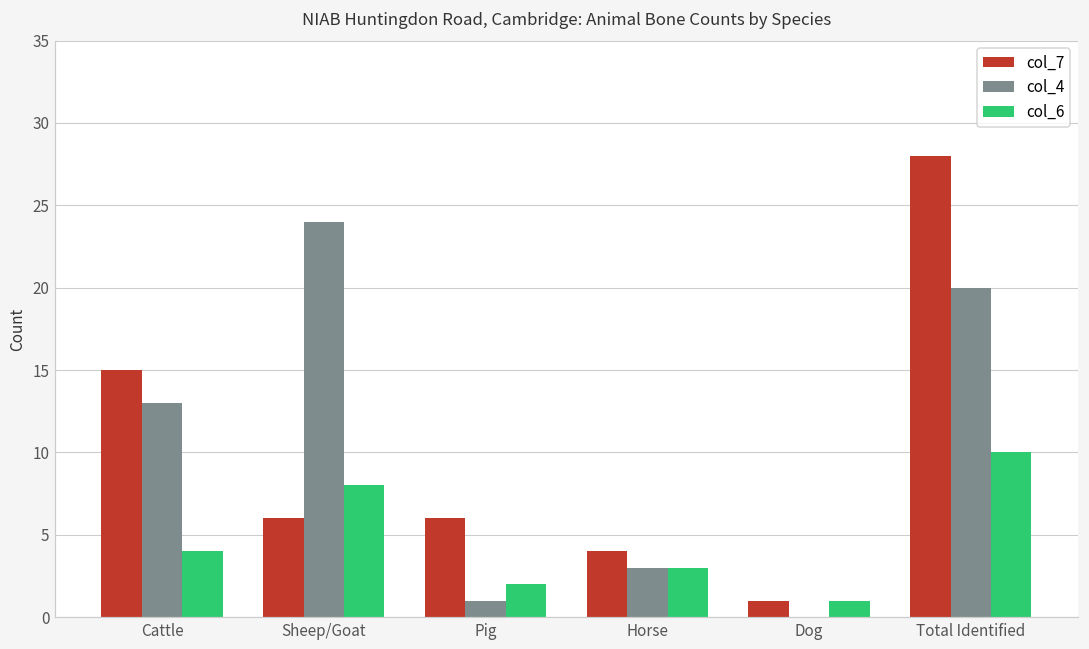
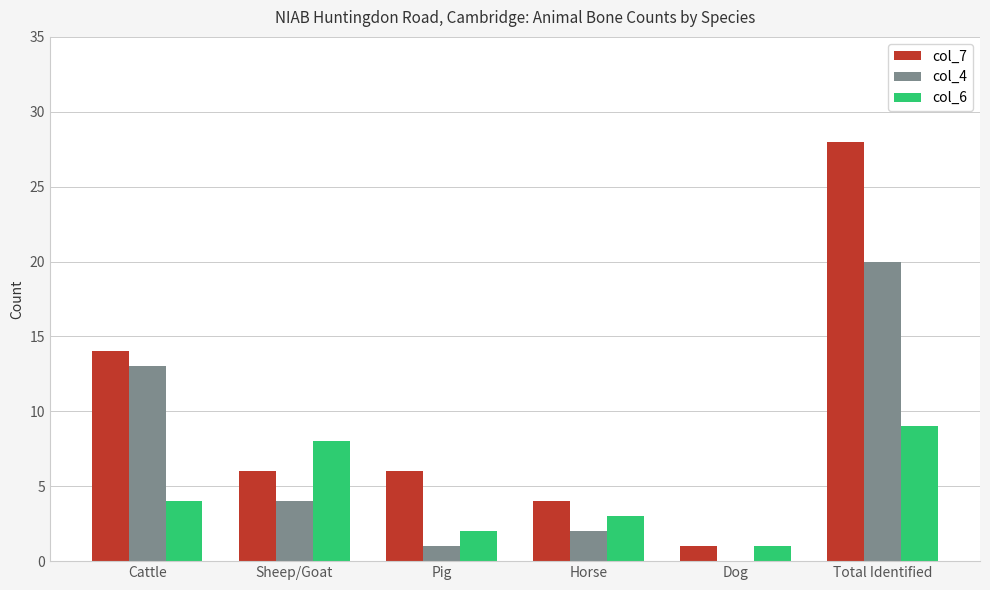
  {
    "col_7": {
-     "Cattle": 15,
+     "Cattle": 14,
      "Sheep/Goat": 6,
      "Pig": 6,
      "Horse": 4,
      "Dog": 1,
      "Total Identified": 28
    },
    "col_4": {
      "Cattle": 13,
-     "Sheep/Goat": 24,
+     "Sheep/Goat": 4,
      "Pig": 1,
-     "Horse": 3,
+     "Horse": 2,
      "Dog": 0,
      "Total Identified": 20
    },
    "col_6": {
      "Cattle": 4,
      "Sheep/Goat": 8,
      "Pig": 2,
      "Horse": 3,
      "Dog": 1,
-     "Total Identified": 10
+     "Total Identified": 9
    }
  }
